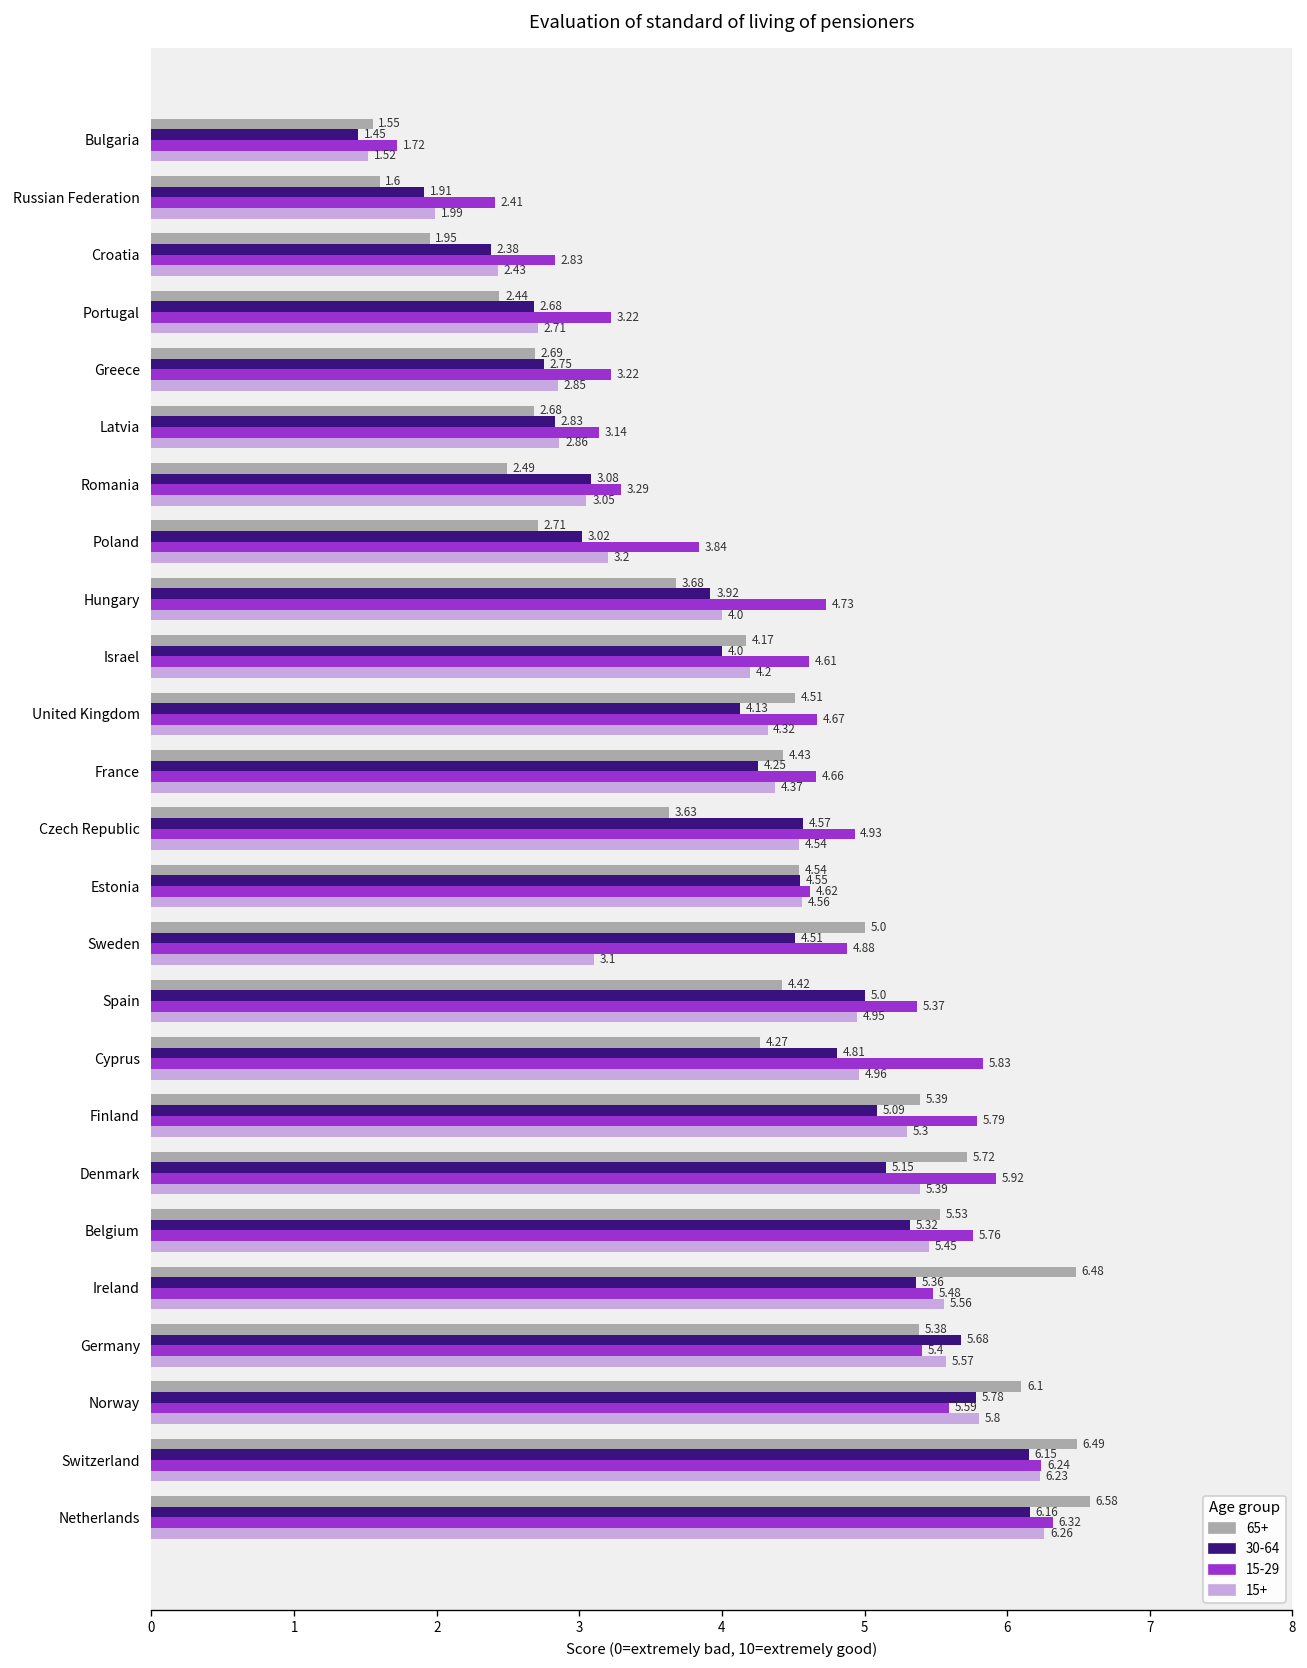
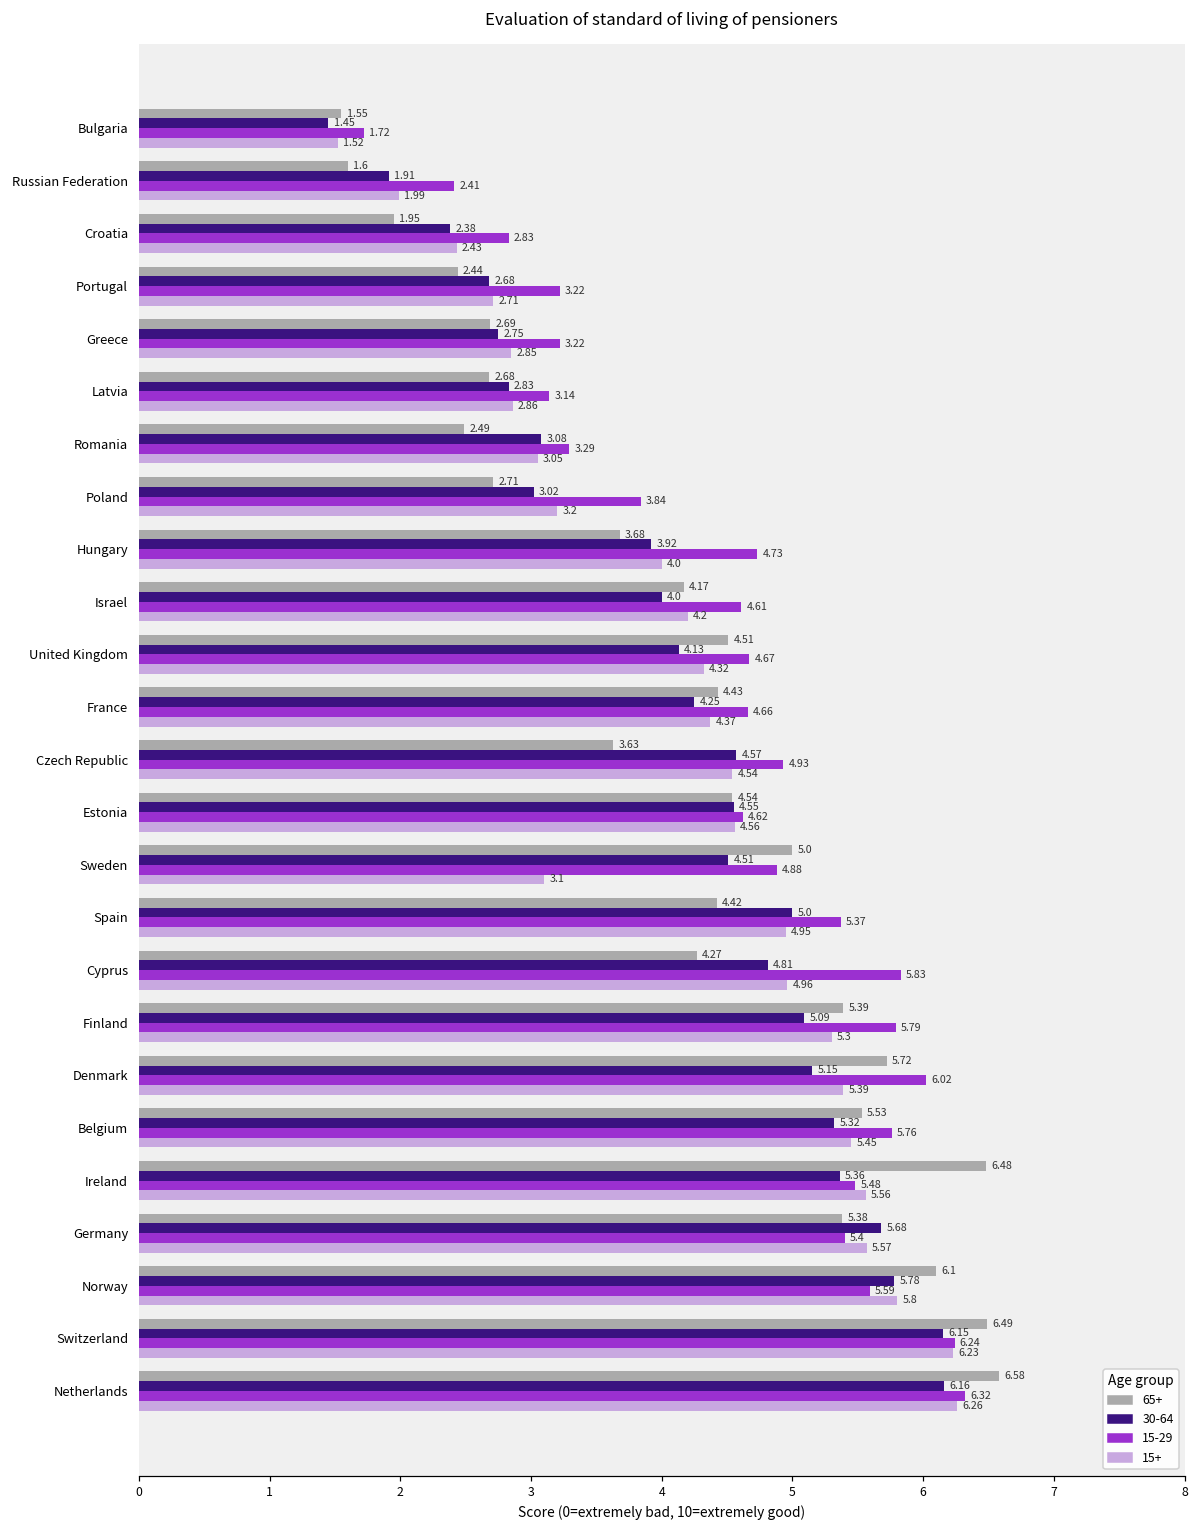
  {
    "65+": {
      "Bulgaria": 1.55,
      "Russian Federation": 1.6,
      "Croatia": 1.95,
      "Portugal": 2.44,
      "Greece": 2.69,
      "Latvia": 2.68,
      "Romania": 2.49,
      "Poland": 2.71,
      "Hungary": 3.68,
      "Israel": 4.17,
      "United Kingdom": 4.51,
      "France": 4.43,
      "Czech Republic": 3.63,
      "Estonia": 4.54,
      "Sweden": 5.0,
      "Spain": 4.42,
      "Cyprus": 4.27,
      "Finland": 5.39,
      "Denmark": 5.72,
      "Belgium": 5.53,
      "Ireland": 6.48,
      "Germany": 5.38,
      "Norway": 6.1,
      "Switzerland": 6.49,
      "Netherlands": 6.58
    },
    "30-64": {
      "Bulgaria": 1.45,
      "Russian Federation": 1.91,
      "Croatia": 2.38,
      "Portugal": 2.68,
      "Greece": 2.75,
      "Latvia": 2.83,
      "Romania": 3.08,
      "Poland": 3.02,
      "Hungary": 3.92,
      "Israel": 4.0,
      "United Kingdom": 4.13,
      "France": 4.25,
      "Czech Republic": 4.57,
      "Estonia": 4.55,
      "Sweden": 4.51,
      "Spain": 5.0,
      "Cyprus": 4.81,
      "Finland": 5.09,
      "Denmark": 5.15,
      "Belgium": 5.32,
      "Ireland": 5.36,
      "Germany": 5.68,
      "Norway": 5.78,
      "Switzerland": 6.15,
      "Netherlands": 6.16
    },
    "15-29": {
      "Bulgaria": 1.72,
      "Russian Federation": 2.41,
      "Croatia": 2.83,
      "Portugal": 3.22,
      "Greece": 3.22,
      "Latvia": 3.14,
      "Romania": 3.29,
      "Poland": 3.84,
      "Hungary": 4.73,
      "Israel": 4.61,
      "United Kingdom": 4.67,
      "France": 4.66,
      "Czech Republic": 4.93,
      "Estonia": 4.62,
      "Sweden": 4.88,
      "Spain": 5.37,
      "Cyprus": 5.83,
      "Finland": 5.79,
-     "Denmark": 5.92,
+     "Denmark": 6.02,
      "Belgium": 5.76,
      "Ireland": 5.48,
      "Germany": 5.4,
      "Norway": 5.59,
      "Switzerland": 6.24,
      "Netherlands": 6.32
    },
    "15+": {
      "Bulgaria": 1.52,
      "Russian Federation": 1.99,
      "Croatia": 2.43,
      "Portugal": 2.71,
      "Greece": 2.85,
      "Latvia": 2.86,
      "Romania": 3.05,
      "Poland": 3.2,
      "Hungary": 4.0,
      "Israel": 4.2,
      "United Kingdom": 4.32,
      "France": 4.37,
      "Czech Republic": 4.54,
      "Estonia": 4.56,
      "Sweden": 3.1,
      "Spain": 4.95,
      "Cyprus": 4.96,
      "Finland": 5.3,
      "Denmark": 5.39,
      "Belgium": 5.45,
      "Ireland": 5.56,
      "Germany": 5.57,
      "Norway": 5.8,
      "Switzerland": 6.23,
      "Netherlands": 6.26
    }
  }
